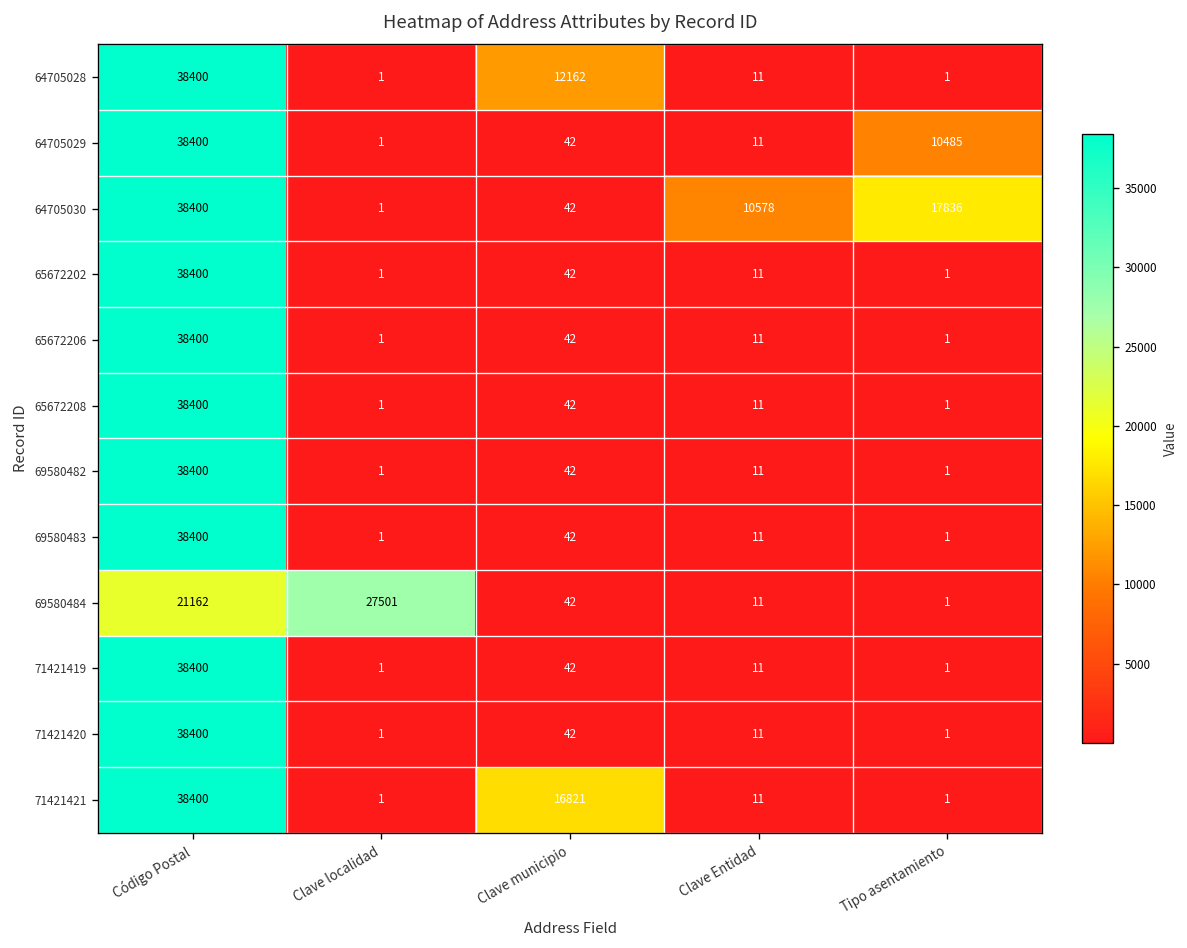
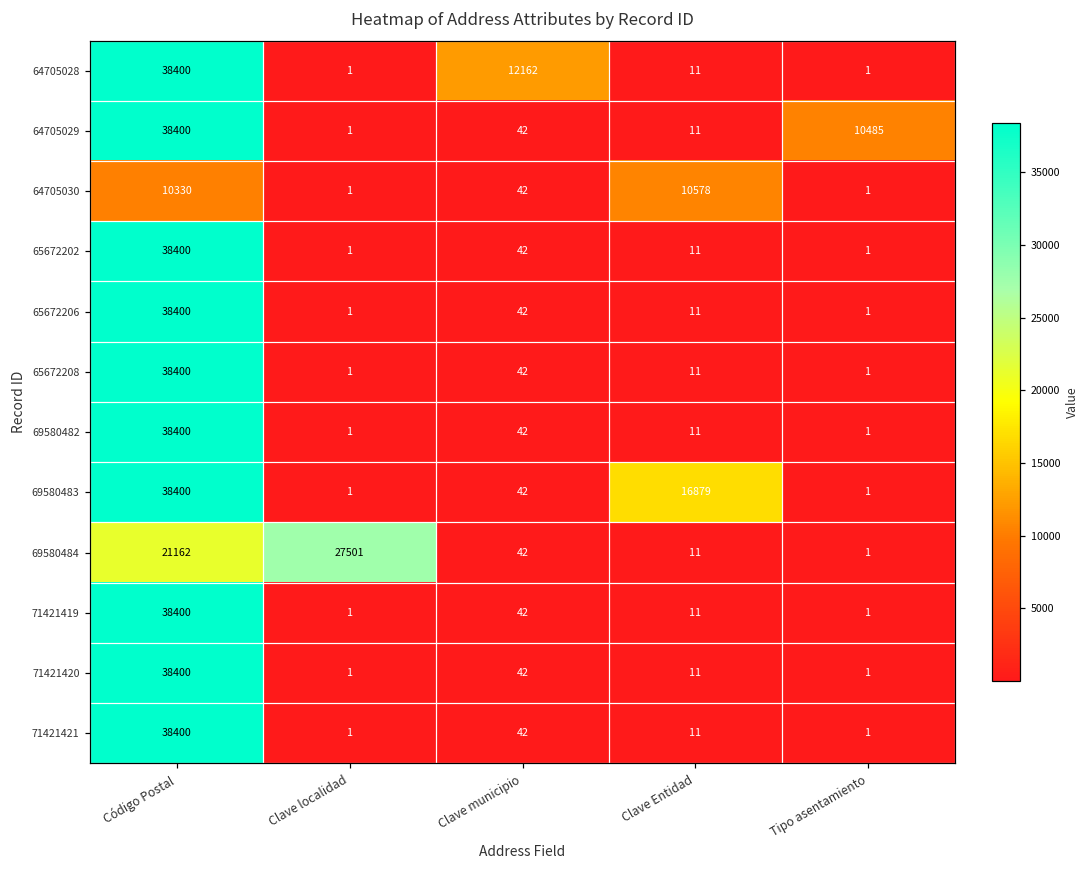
  {
    "64705028": {
      "Código Postal": 38400,
      "Clave localidad": 1,
      "Clave municipio": 12162,
      "Clave Entidad": 11,
      "Tipo asentamiento": 1
    },
    "64705029": {
      "Código Postal": 38400,
      "Clave localidad": 1,
      "Clave municipio": 42,
      "Clave Entidad": 11,
      "Tipo asentamiento": 10485
    },
    "64705030": {
-     "Código Postal": 38400,
+     "Código Postal": 10330,
      "Clave localidad": 1,
      "Clave municipio": 42,
      "Clave Entidad": 10578,
-     "Tipo asentamiento": 17836
+     "Tipo asentamiento": 1
    },
    "65672202": {
      "Código Postal": 38400,
      "Clave localidad": 1,
      "Clave municipio": 42,
      "Clave Entidad": 11,
      "Tipo asentamiento": 1
    },
    "65672206": {
      "Código Postal": 38400,
      "Clave localidad": 1,
      "Clave municipio": 42,
      "Clave Entidad": 11,
      "Tipo asentamiento": 1
    },
    "65672208": {
      "Código Postal": 38400,
      "Clave localidad": 1,
      "Clave municipio": 42,
      "Clave Entidad": 11,
      "Tipo asentamiento": 1
    },
    "69580482": {
      "Código Postal": 38400,
      "Clave localidad": 1,
      "Clave municipio": 42,
      "Clave Entidad": 11,
      "Tipo asentamiento": 1
    },
    "69580483": {
      "Código Postal": 38400,
      "Clave localidad": 1,
      "Clave municipio": 42,
-     "Clave Entidad": 11,
+     "Clave Entidad": 16879,
      "Tipo asentamiento": 1
    },
    "69580484": {
      "Código Postal": 21162,
      "Clave localidad": 27501,
      "Clave municipio": 42,
      "Clave Entidad": 11,
      "Tipo asentamiento": 1
    },
    "71421419": {
      "Código Postal": 38400,
      "Clave localidad": 1,
      "Clave municipio": 42,
      "Clave Entidad": 11,
      "Tipo asentamiento": 1
    },
    "71421420": {
      "Código Postal": 38400,
      "Clave localidad": 1,
      "Clave municipio": 42,
      "Clave Entidad": 11,
      "Tipo asentamiento": 1
    },
    "71421421": {
      "Código Postal": 38400,
      "Clave localidad": 1,
-     "Clave municipio": 16821,
+     "Clave municipio": 42,
      "Clave Entidad": 11,
      "Tipo asentamiento": 1
    }
  }
